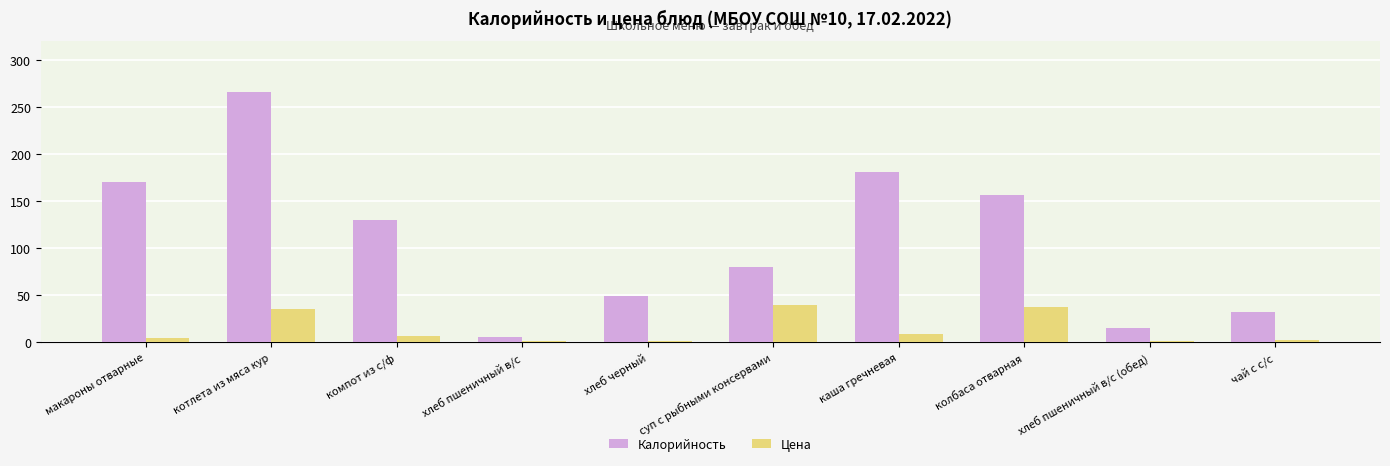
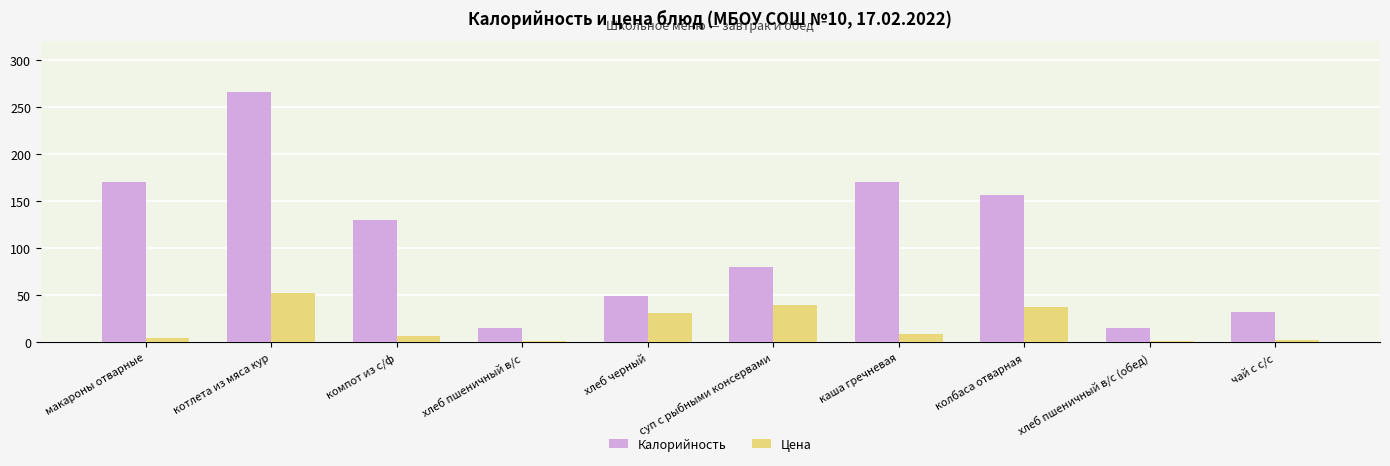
  {
    "Калорийность": {
      "макароны отварные": 170,
      "котлета из мяса кур": 270,
      "компот из с/ф": 130,
-     "хлеб пшеничный в/с": 10,
+     "хлеб пшеничный в/с": 20,
      "хлеб черный": 50,
      "суп с рыбными консервами": 80,
-     "каша гречневая": 180,
+     "каша гречневая": 170,
      "колбаса отварная": 160,
      "хлеб пшеничный в/с (обед)": 20,
      "чай с с/с": 30
    },
    "Цена": {
      "макароны отварные": 0,
-     "котлета из мяса кур": 40,
+     "котлета из мяса кур": 50,
      "компот из с/ф": 10,
-     "хлеб черный": 0,
+     "хлеб черный": 30,
      "суп с рыбными консервами": 40,
      "каша гречневая": 10,
      "колбаса отварная": 40
    }
  }
